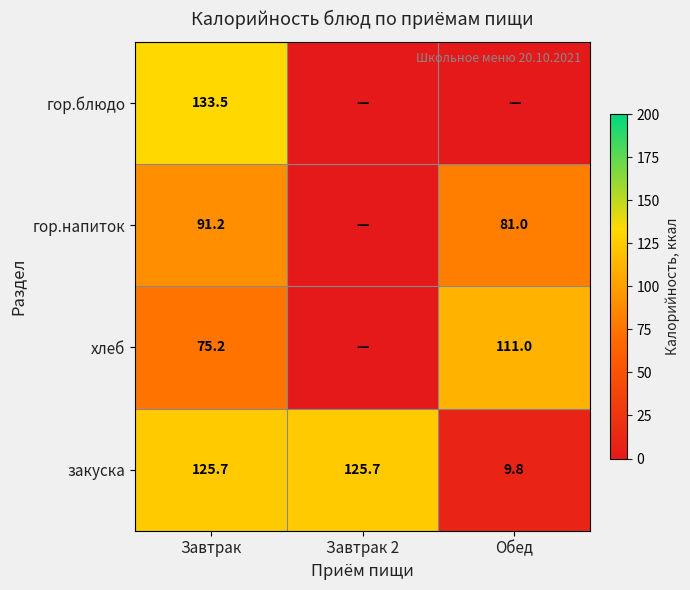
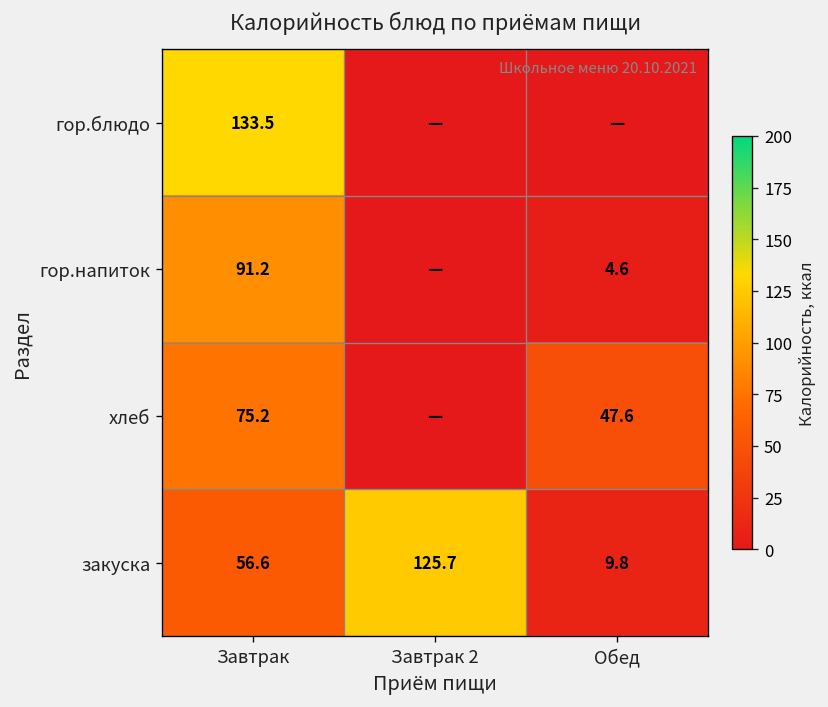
  {
    "гор.блюдо": {
      "Завтрак": 133.5
    },
    "гор.напиток": {
      "Завтрак": 91.2,
-     "Обед": 81.0
+     "Обед": 4.6
    },
    "хлеб": {
      "Завтрак": 75.2,
-     "Обед": 111.0
+     "Обед": 47.6
    },
    "закуска": {
-     "Завтрак": 125.7,
+     "Завтрак": 56.6,
      "Завтрак 2": 125.7,
      "Обед": 9.8
    }
  }
